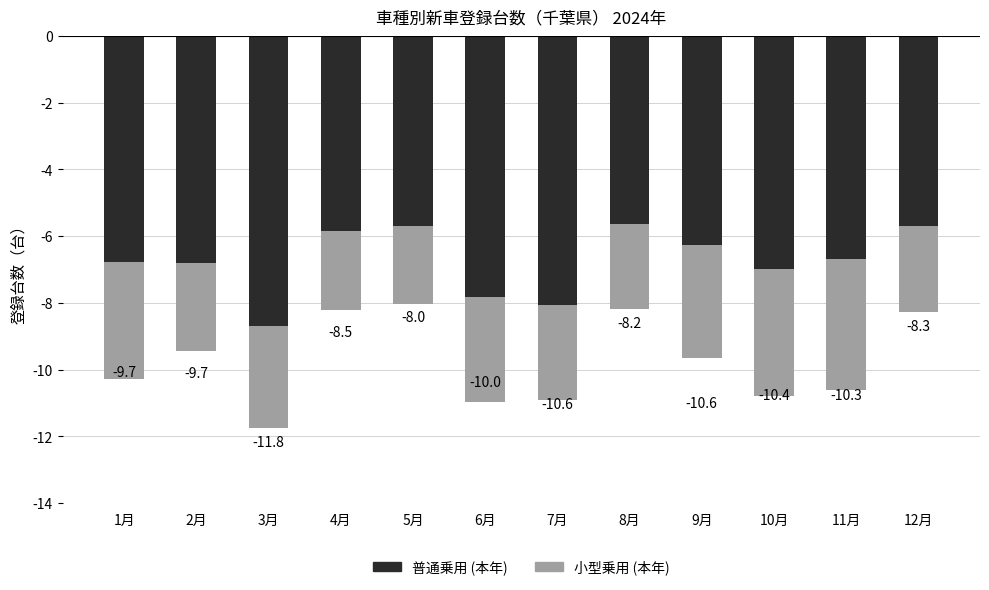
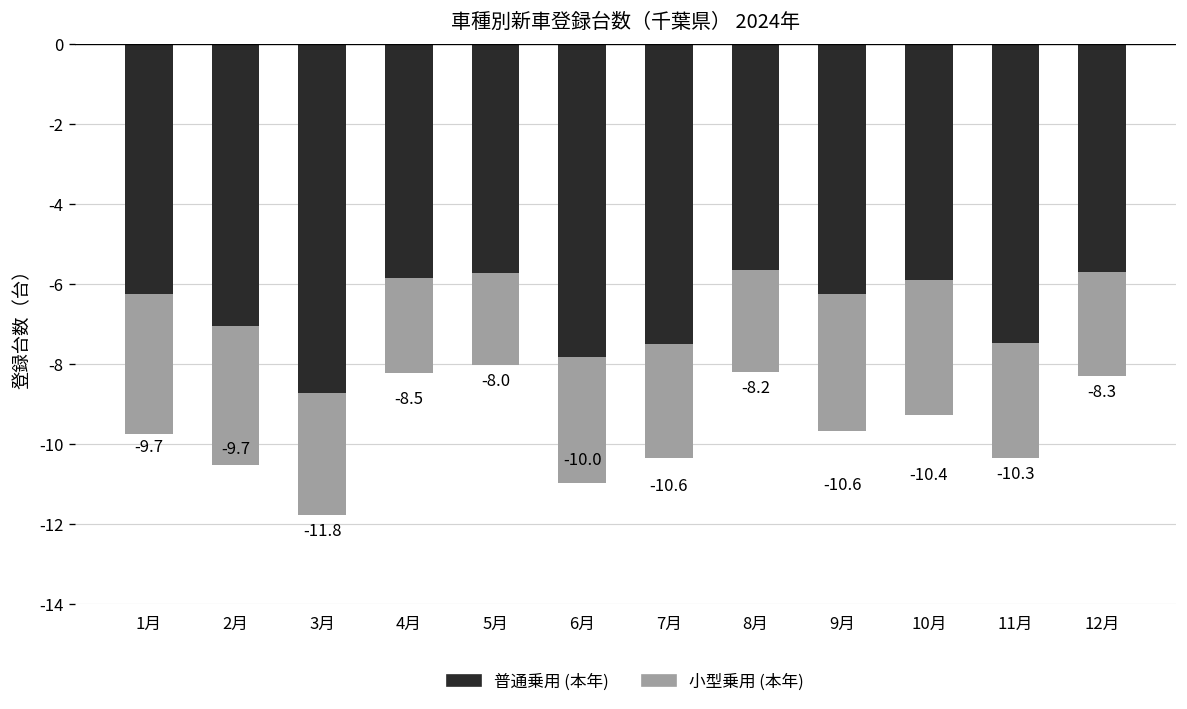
  {
    "普通乗用 (本年)": {
-     "1月": -6.8,
-     "2月": -6.8,
+     "1月": -6.2,
+     "2月": -7.1,
      "3月": -8.7,
      "4月": -5.8,
      "5月": -5.7,
      "6月": -7.8,
-     "7月": -8.1,
+     "7月": -7.5,
      "8月": -5.6,
      "9月": -6.3,
-     "10月": -7.0,
-     "11月": -6.7,
+     "10月": -5.9,
+     "11月": -7.5,
      "12月": -5.7
    },
    "小型乗用 (本年)": {
-     "2月": -2.7,
+     "2月": -3.5,
      "9月": -3.4,
-     "10月": -3.8,
-     "11月": -3.9
+     "10月": -3.4,
+     "11月": -2.9
    }
  }
